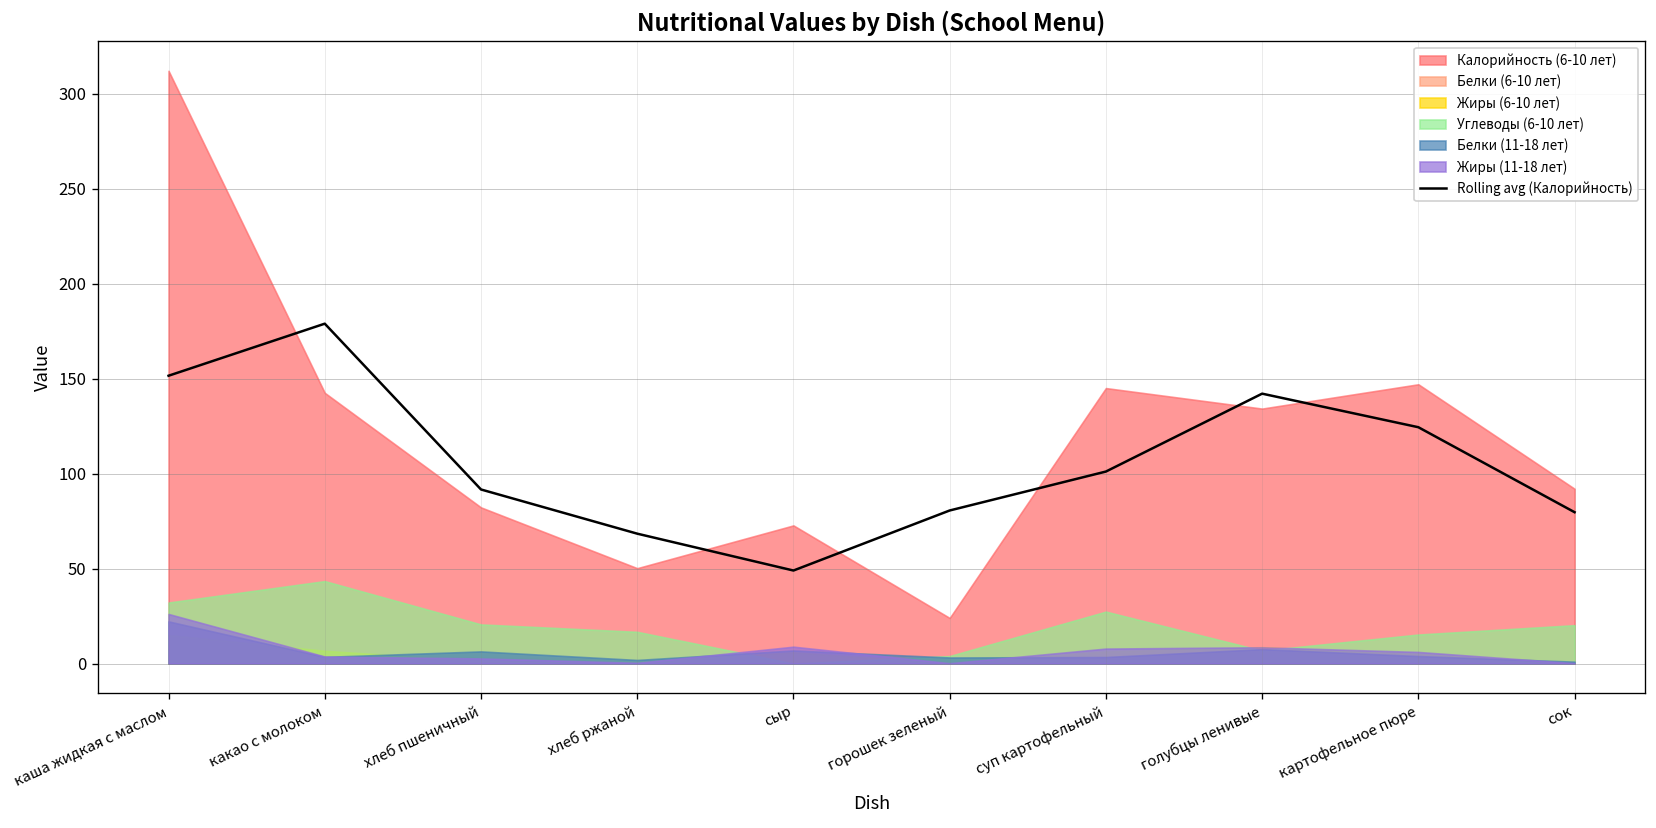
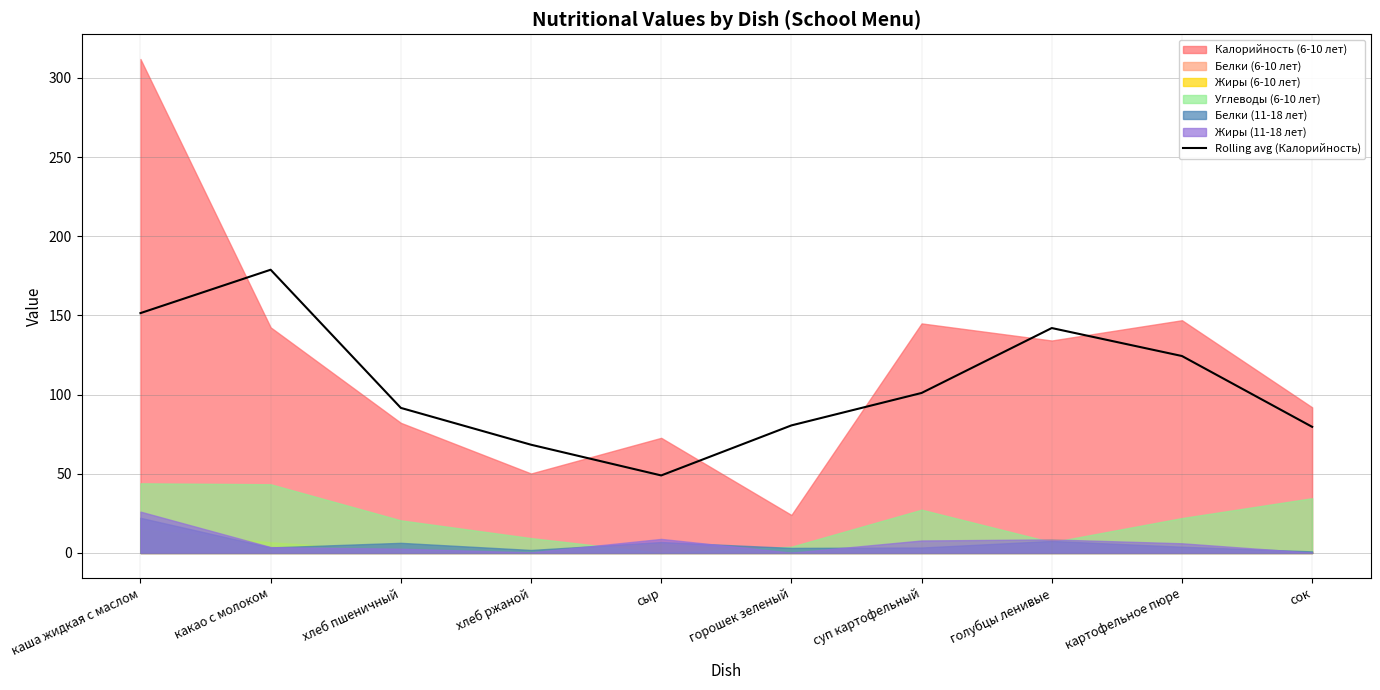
  {
    "Rolling avg (Калорийность)": {
      "каша жидкая с маслом": 152,
      "какао с молоком": 179,
      "хлеб пшеничный": 92,
      "хлеб ржаной": 68,
      "сыр": 49,
      "горошек зеленый": 81,
      "суп картофельный": 101,
      "голубцы ленивые": 142,
      "картофельное пюре": 124,
      "сок": 80
    },
    "Жиры (6-10 лет)": {
      "каша жидкая с маслом": 15,
      "какао с молоком": 7
    },
    "Углеводы (6-10 лет)": {
-     "каша жидкая с маслом": 32,
+     "каша жидкая с маслом": 44,
      "какао с молоком": 43,
      "хлеб пшеничный": 21,
-     "хлеб ржаной": 17,
+     "хлеб ржаной": 9,
      "сыр": 0,
      "суп картофельный": 27,
-     "картофельное пюре": 15,
-     "сок": 20
+     "картофельное пюре": 22,
+     "сок": 35
    },
    "Белки (11-18 лет)": {
      "каша жидкая с маслом": 22,
      "хлеб пшеничный": 6
    },
    "Жиры (11-18 лет)": {
      "каша жидкая с маслом": 26,
      "сыр": 9
    }
  }
